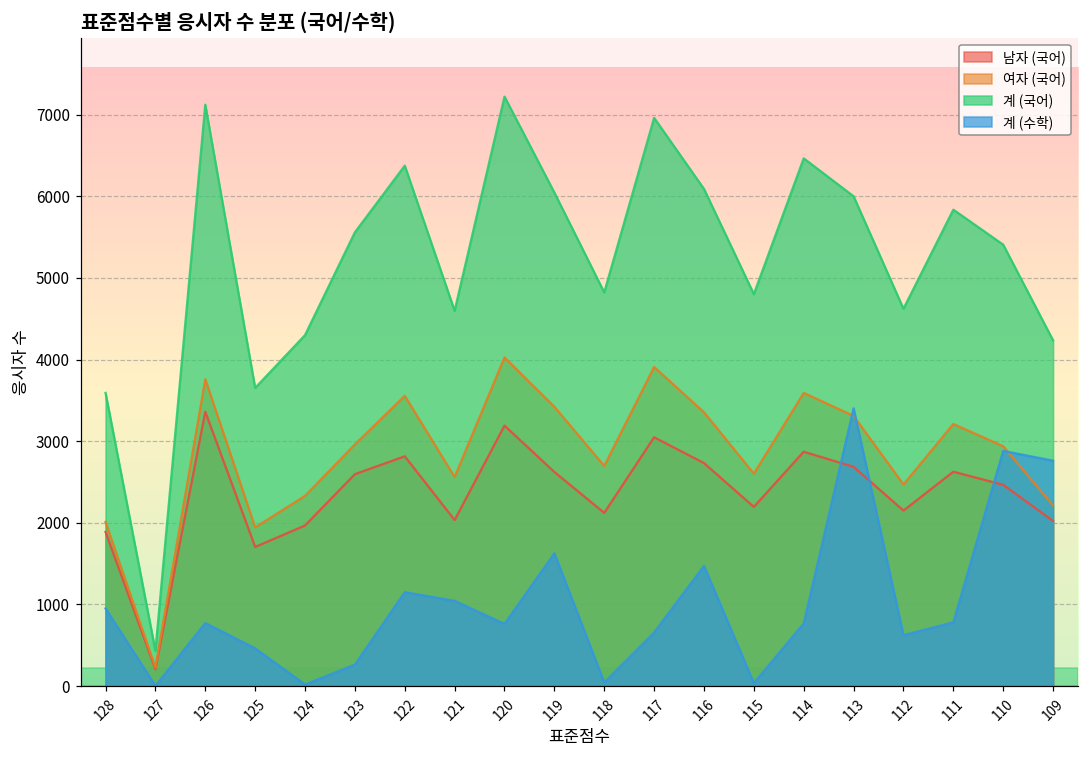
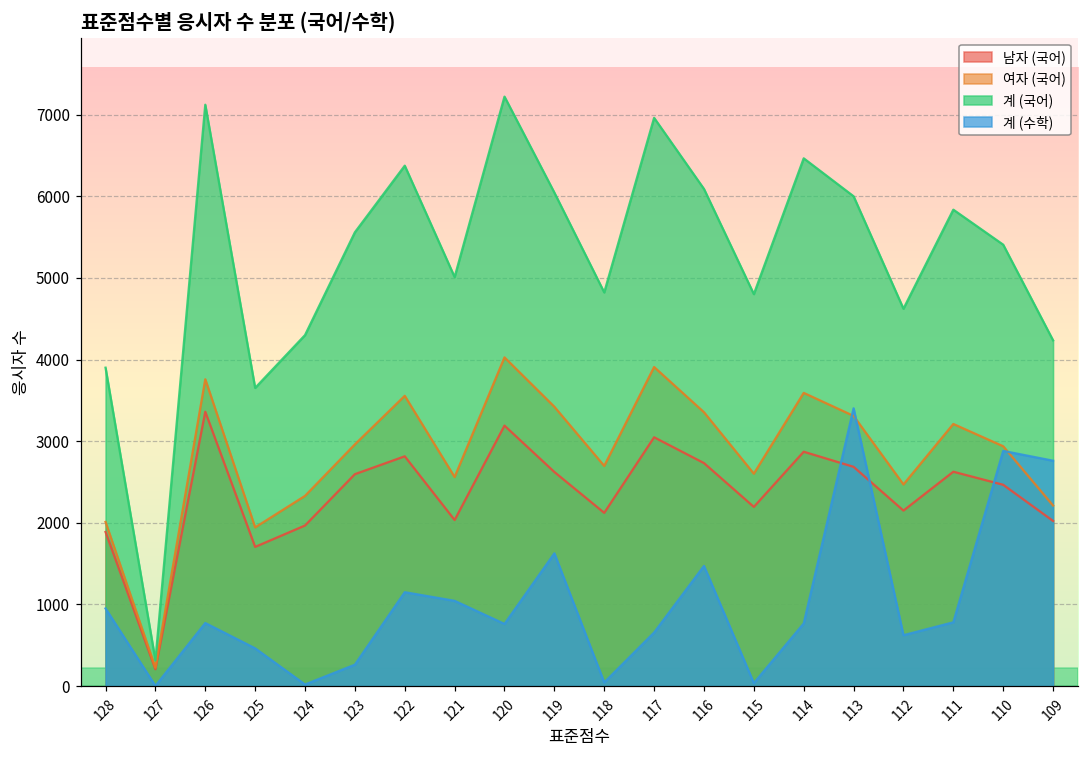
  {
    "계 (국어)": {
-     "128": 3600,
-     "127": 400,
+     "128": 3900,
+     "127": 300,
      "126": 7100,
      "125": 3700,
      "124": 4300,
      "123": 5600,
      "122": 6400,
-     "121": 4600,
+     "121": 5000,
      "120": 7200,
      "119": 6000,
      "118": 4800,
      "117": 7000,
      "116": 6100,
      "115": 4800,
      "114": 6500,
      "113": 6000,
      "112": 4600,
      "111": 5800,
      "110": 5400,
      "109": 4200
    },
    "계 (수학)": {
      "128": 1000,
      "126": 800,
      "125": 500,
      "123": 300,
      "122": 1200,
      "121": 1000,
      "120": 800,
      "119": 1600,
      "117": 700,
      "116": 1500,
      "114": 800,
      "113": 3400,
      "112": 600,
      "111": 800,
      "110": 2900,
      "109": 2800
    }
  }
